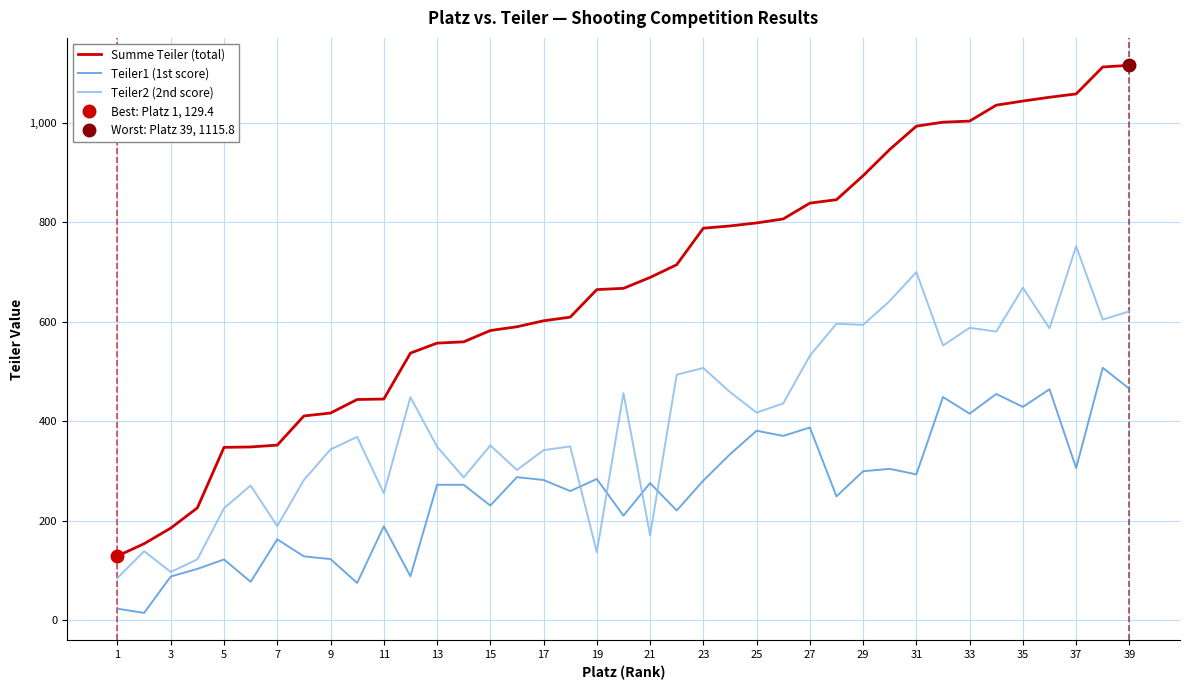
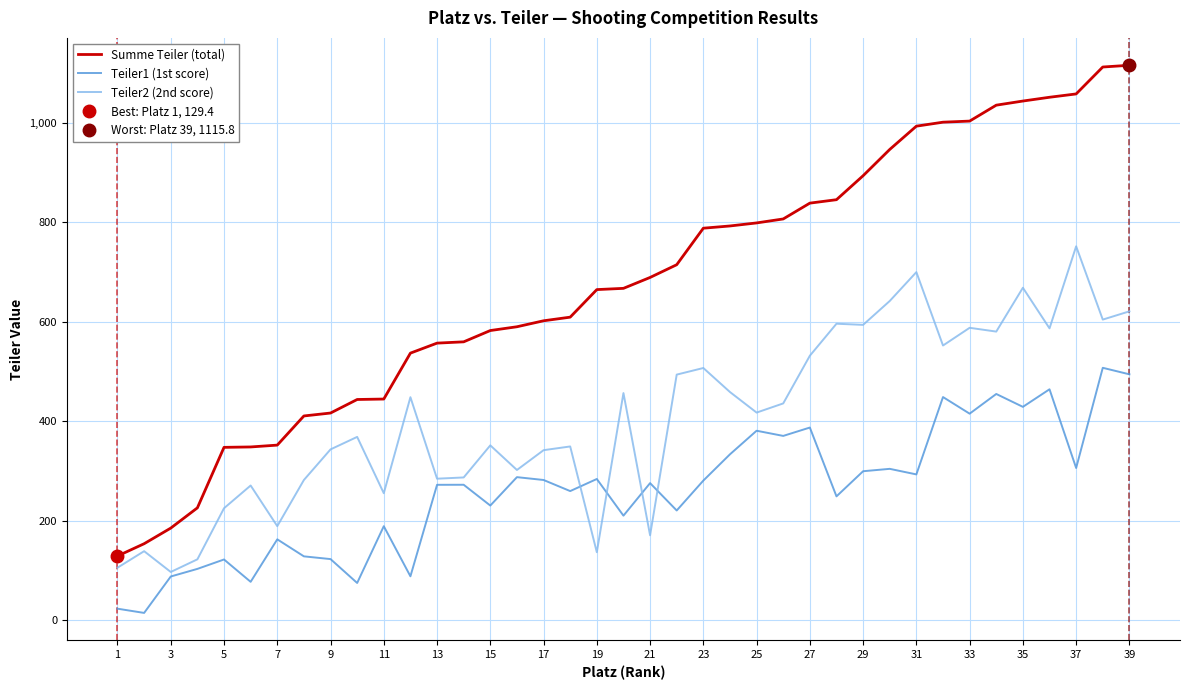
  {
    "Teiler1 (1st score)": {
      "1": 20,
      "3": 90,
      "5": 120,
      "7": 160,
      "9": 120,
      "11": 190,
      "13": 270,
      "15": 230,
      "17": 280,
      "19": 280,
      "21": 280,
      "23": 280,
      "25": 380,
      "27": 390,
      "29": 300,
      "31": 290,
      "33": 420,
      "35": 430,
      "37": 310,
-     "39": 470
+     "39": 490
    },
    "Teiler2 (2nd score)": {
-     "1": 90,
+     "1": 110,
      "3": 100,
      "5": 230,
      "7": 190,
      "9": 340,
      "11": 260,
-     "13": 350,
+     "13": 280,
      "15": 350,
      "17": 340,
      "19": 140,
      "21": 170,
      "23": 510,
      "25": 420,
      "27": 530,
      "29": 590,
      "31": 700,
      "33": 590,
      "35": 670,
      "37": 750,
      "39": 620
    }
  }
